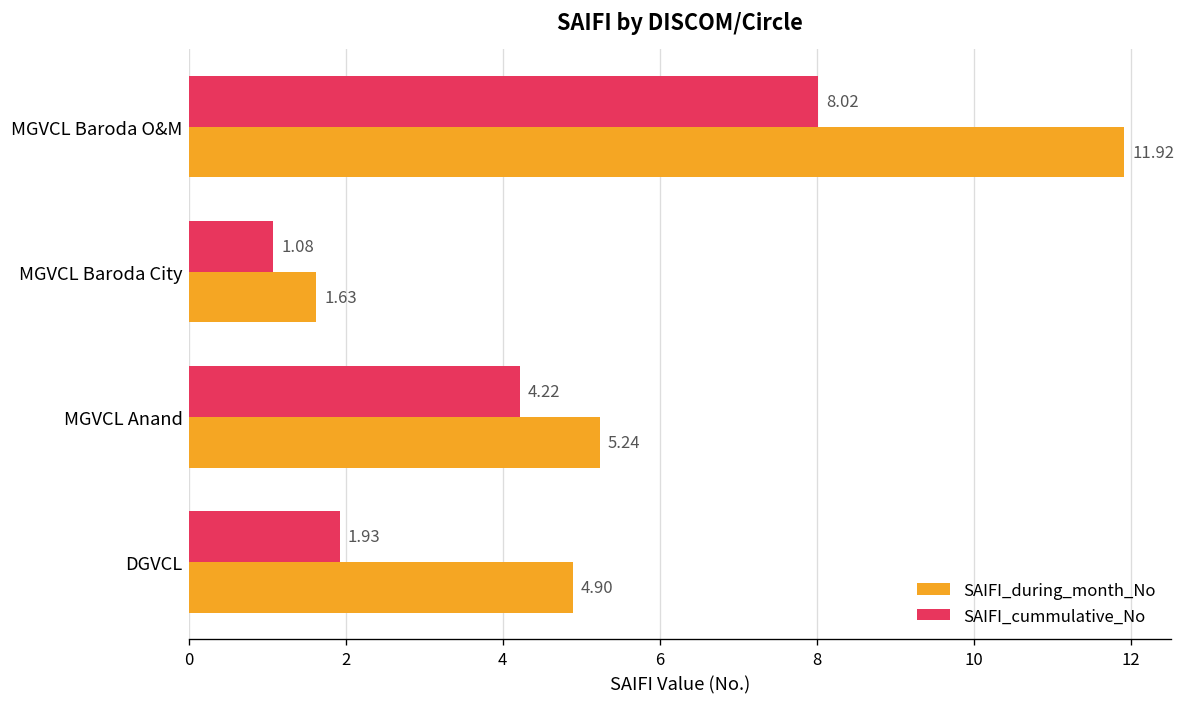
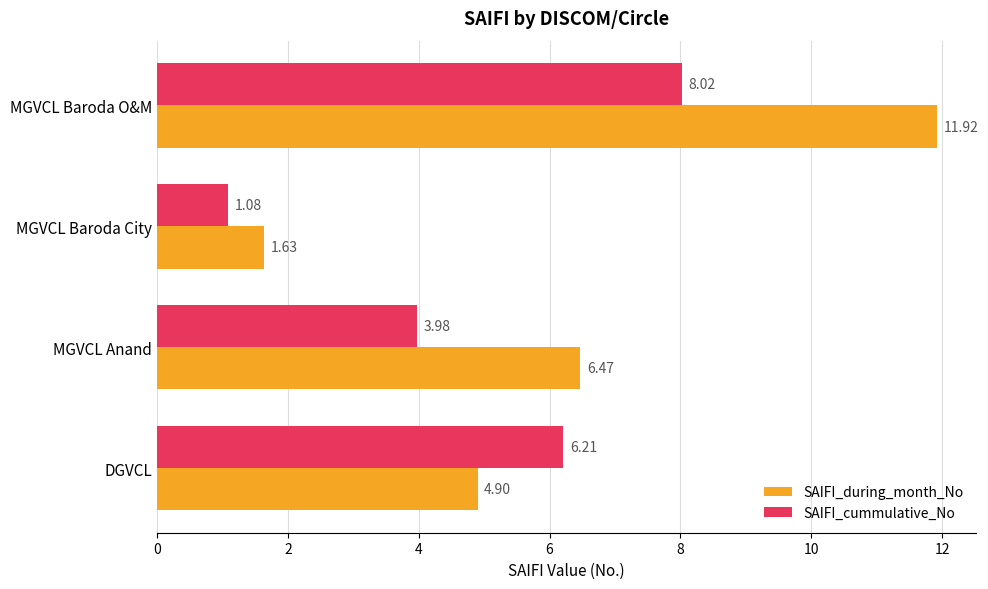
  {
    "SAIFI_during_month_No": {
      "MGVCL Baroda O&M": 11.92,
      "MGVCL Baroda City": 1.63,
-     "MGVCL Anand": 5.24,
+     "MGVCL Anand": 6.47,
      "DGVCL": 4.90
    },
    "SAIFI_cummulative_No": {
      "MGVCL Baroda O&M": 8.02,
      "MGVCL Baroda City": 1.08,
-     "MGVCL Anand": 4.22,
-     "DGVCL": 1.93
+     "MGVCL Anand": 3.98,
+     "DGVCL": 6.21
    }
  }
